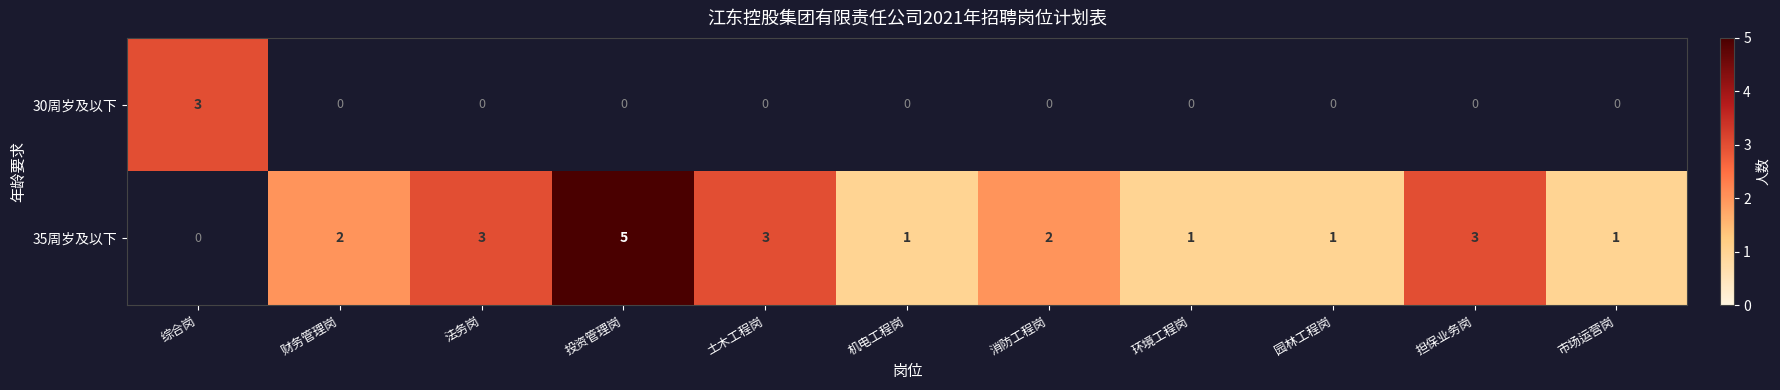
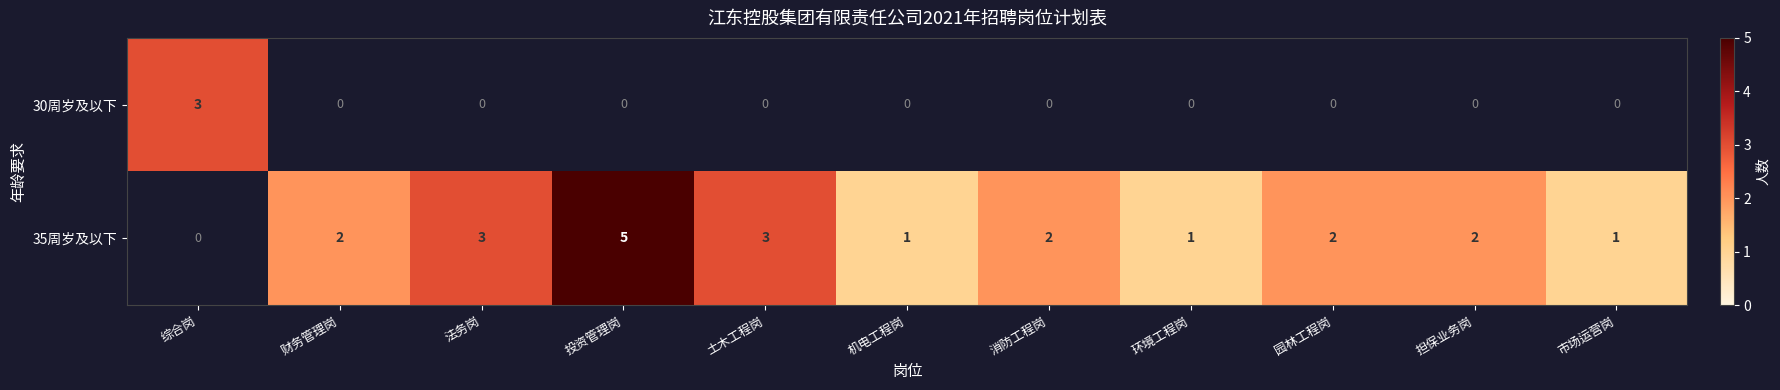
  {
    "30周岁及以下": {
      "综合岗": 3
    },
    "35周岁及以下": {
      "财务管理岗": 2,
      "法务岗": 3,
      "投资管理岗": 5,
      "土木工程岗": 3,
      "机电工程岗": 1,
      "消防工程岗": 2,
      "环境工程岗": 1,
-     "园林工程岗": 1,
-     "担保业务岗": 3,
+     "园林工程岗": 2,
+     "担保业务岗": 2,
      "市场运营岗": 1
    }
  }
